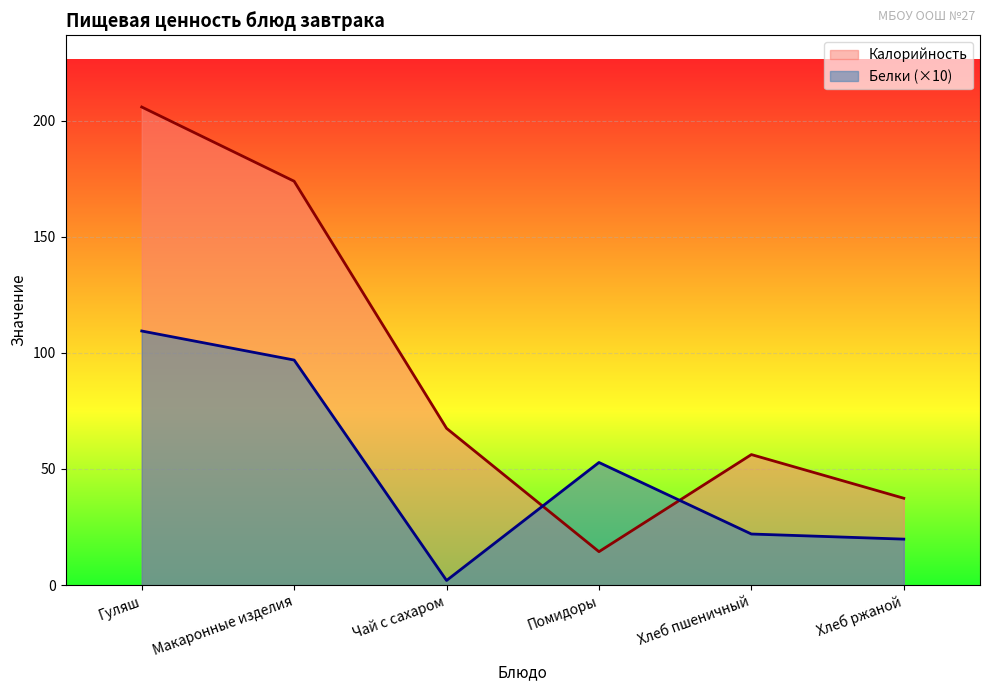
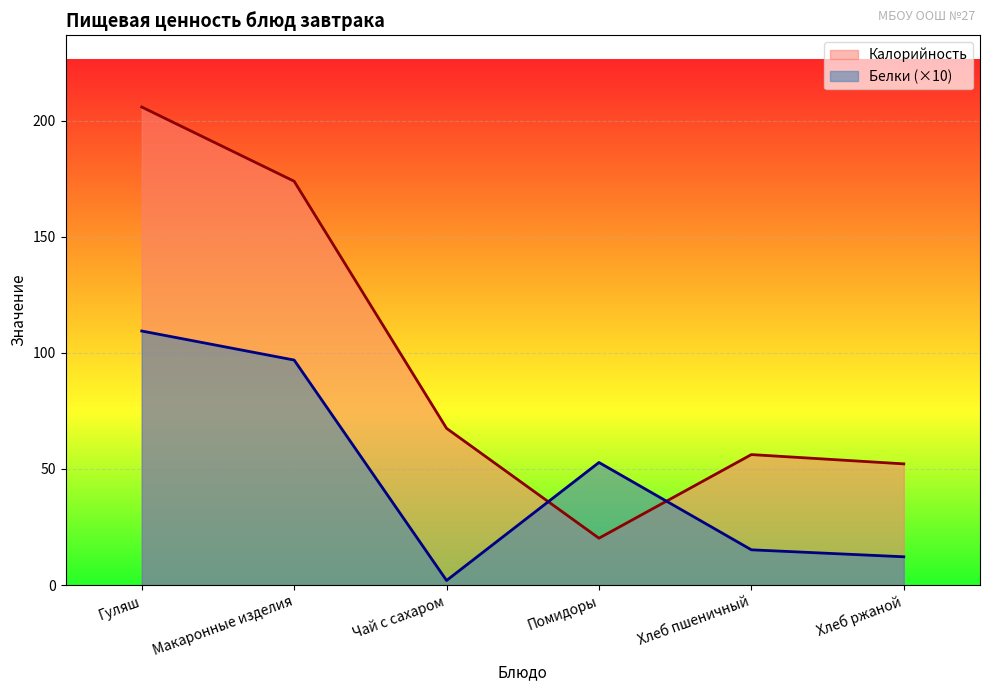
  {
    "Калорийность": {
      "Гуляш": 206,
      "Макаронные изделия": 174,
      "Чай с сахаром": 68,
-     "Помидоры": 14,
+     "Помидоры": 20,
      "Хлеб пшеничный": 56,
-     "Хлеб ржаной": 37
+     "Хлеб ржаной": 52
    },
    "Белки (×10)": {
      "Гуляш": 109,
      "Макаронные изделия": 97,
      "Чай с сахаром": 2,
      "Помидоры": 53,
-     "Хлеб пшеничный": 22,
-     "Хлеб ржаной": 20
+     "Хлеб пшеничный": 15,
+     "Хлеб ржаной": 12
    }
  }
